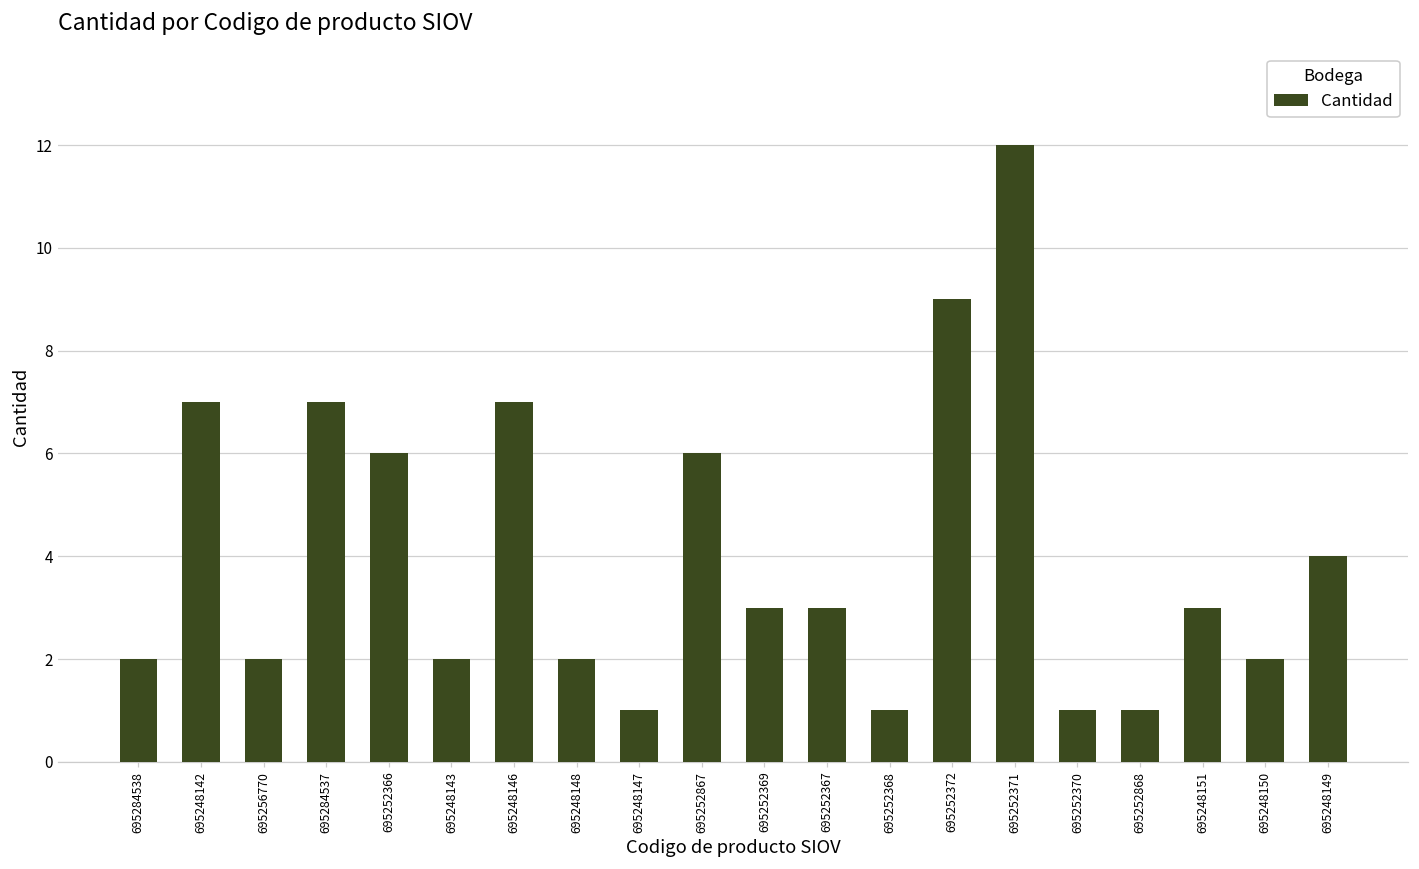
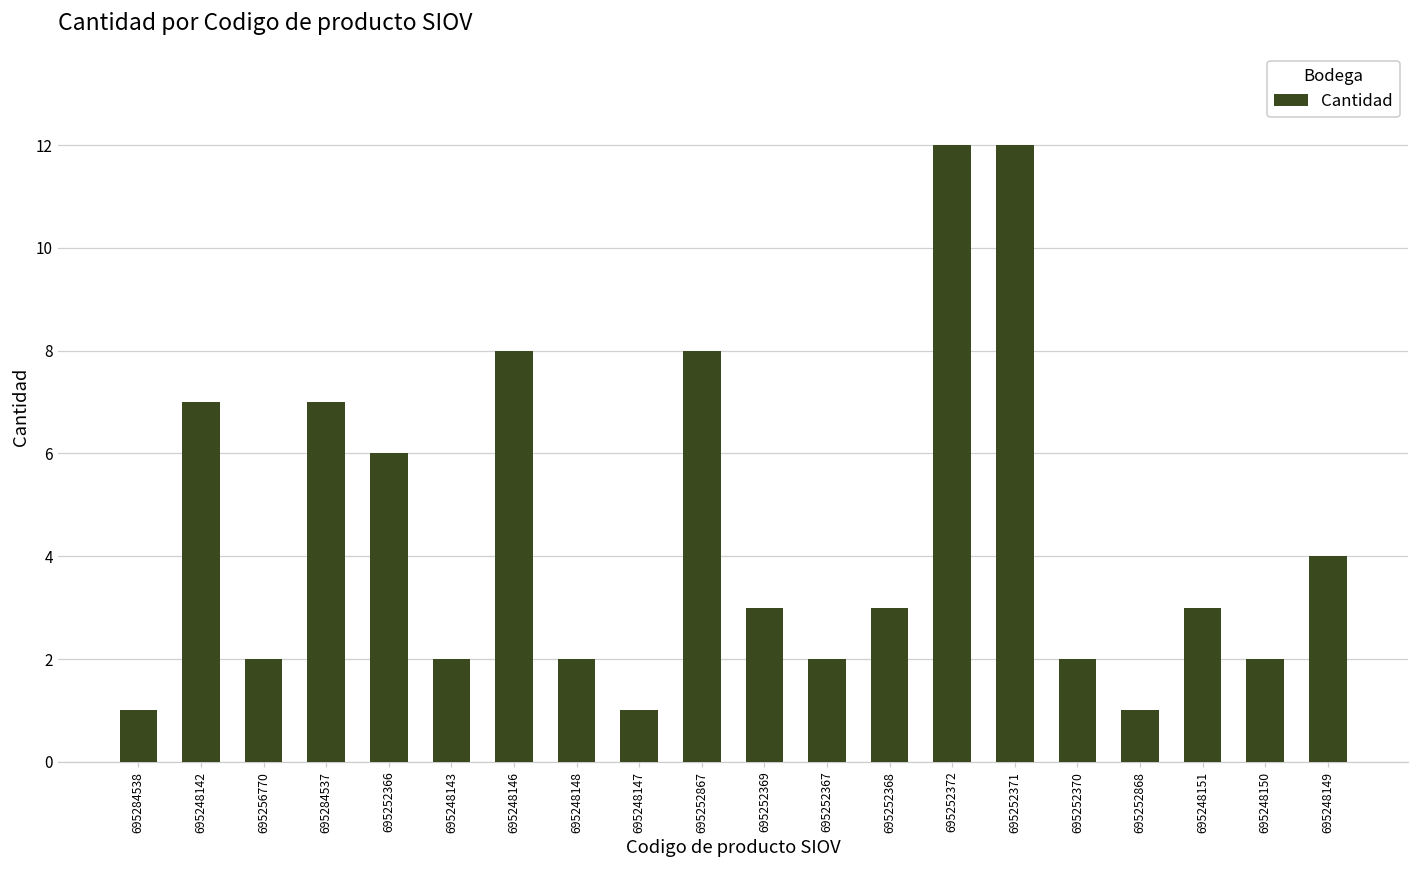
  {
-   "695284538": 2,
+   "695284538": 1,
    "695248142": 7,
    "695256770": 2,
    "695284537": 7,
    "695252366": 6,
    "695248143": 2,
-   "695248146": 7,
+   "695248146": 8,
    "695248148": 2,
    "695248147": 1,
-   "695252867": 6,
+   "695252867": 8,
    "695252369": 3,
-   "695252367": 3,
-   "695252368": 1,
-   "695252372": 9,
+   "695252367": 2,
+   "695252368": 3,
+   "695252372": 12,
    "695252371": 12,
-   "695252370": 1,
+   "695252370": 2,
    "695252868": 1,
    "695248151": 3,
    "695248150": 2,
    "695248149": 4
  }
